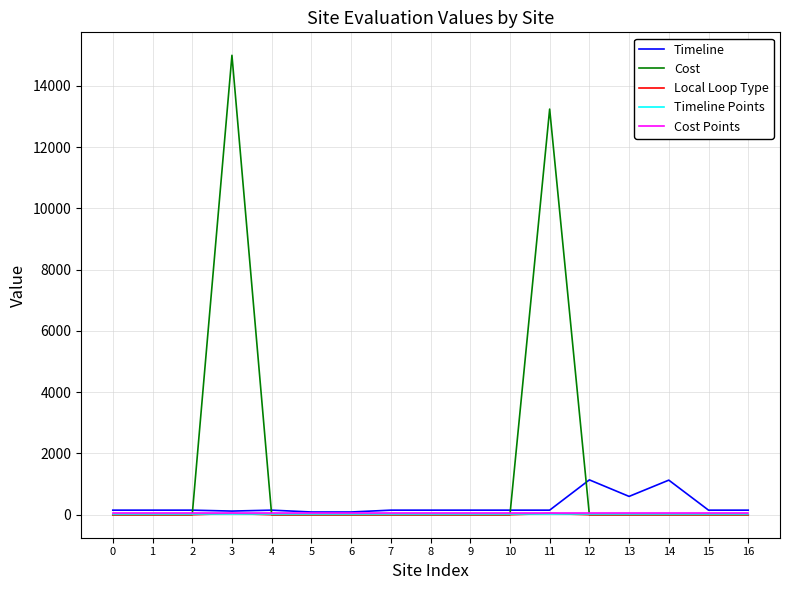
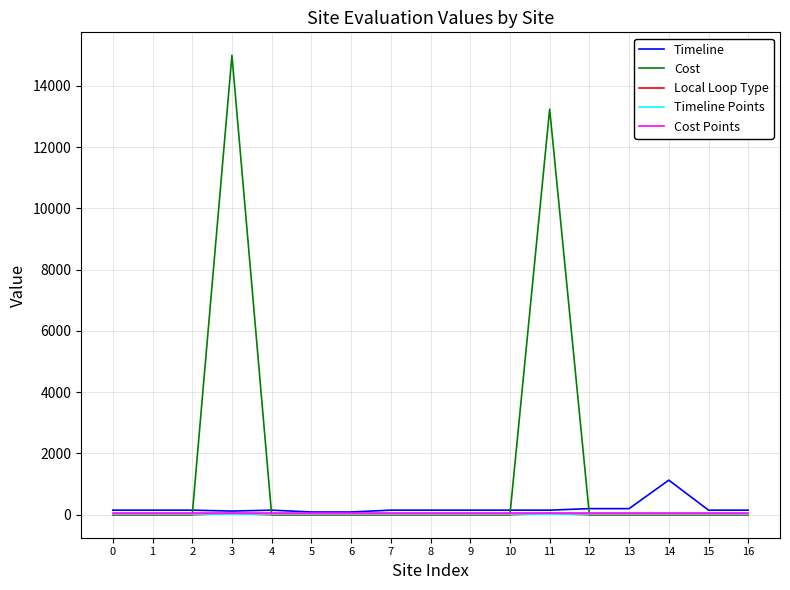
  {
    "Timeline": {
      "0": 200,
      "1": 200,
      "2": 200,
      "4": 200,
      "7": 200,
      "8": 200,
      "9": 200,
      "10": 200,
      "11": 200,
-     "12": 1100,
-     "13": 600,
+     "12": 200,
+     "13": 200,
      "14": 1100,
      "15": 200,
      "16": 200
    },
    "Cost": {
      "3": 15000,
      "11": 13200
    }
  }
